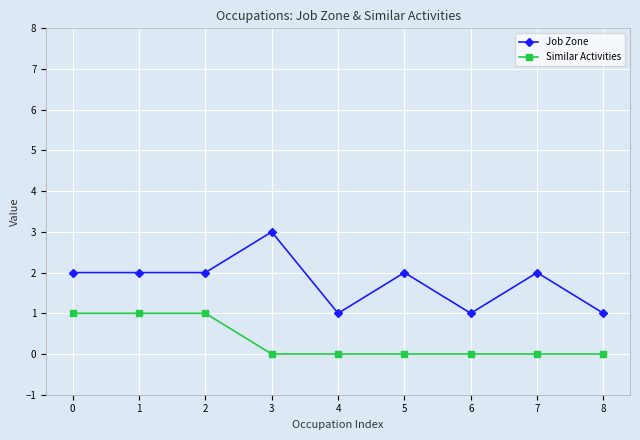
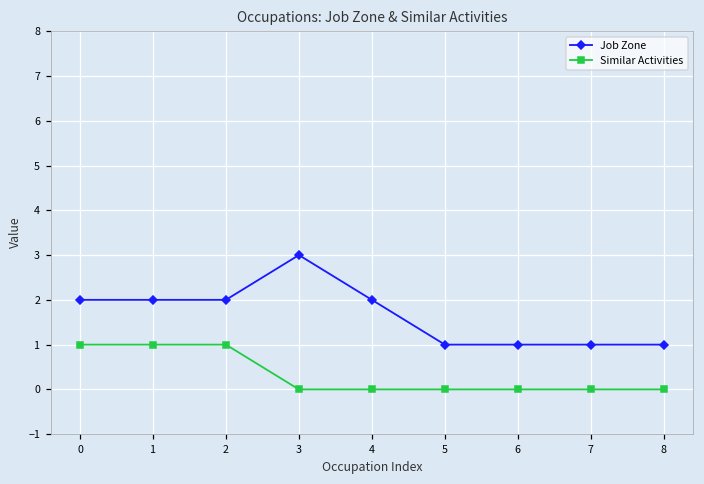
  {
    "Job Zone": {
      "0": 2,
      "1": 2,
      "2": 2,
      "3": 3,
-     "4": 1,
-     "5": 2,
+     "4": 2,
+     "5": 1,
      "6": 1,
-     "7": 2,
+     "7": 1,
      "8": 1
    },
    "Similar Activities": {
      "0": 1,
      "1": 1,
      "2": 1,
      "3": 0,
      "4": 0,
      "5": 0,
      "6": 0,
      "7": 0,
      "8": 0
    }
  }
